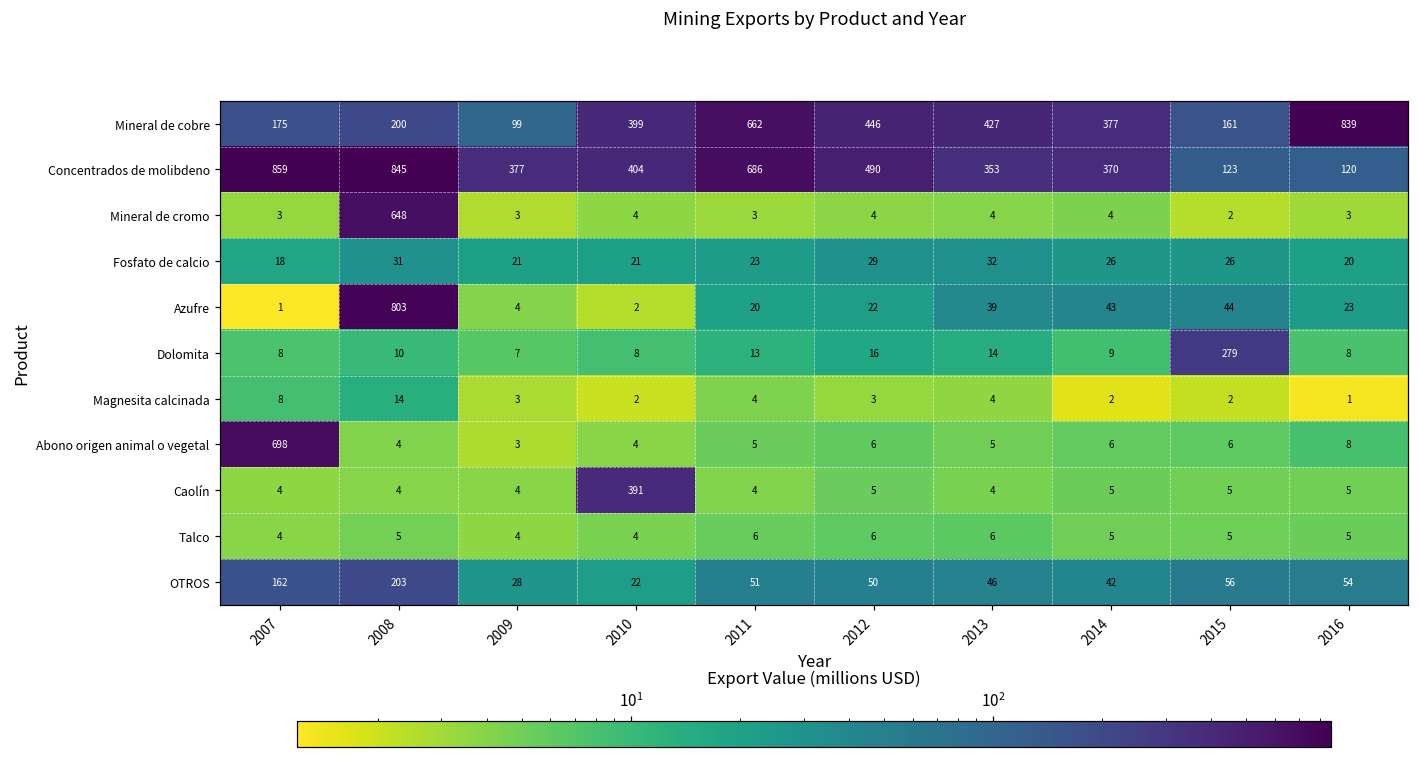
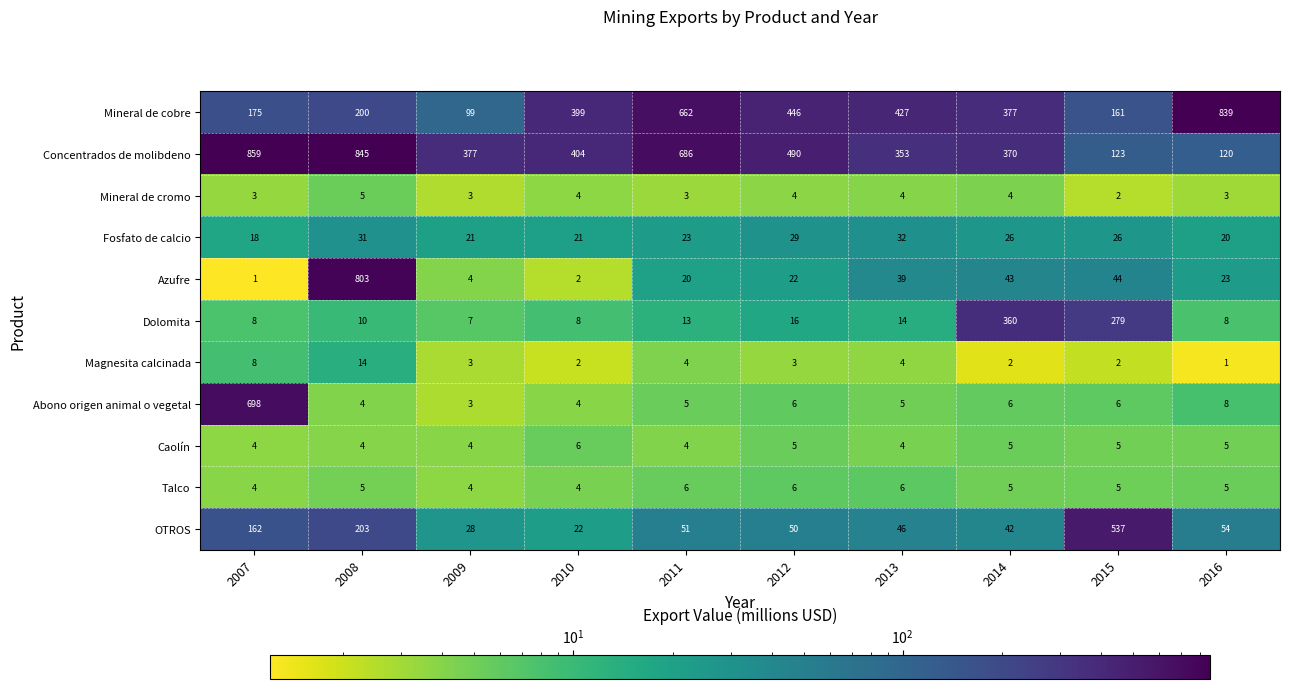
  {
    "Mineral de cobre": {
      "2007": 175,
      "2008": 200,
      "2009": 99,
      "2010": 399,
      "2011": 662,
      "2012": 446,
      "2013": 427,
      "2014": 377,
      "2015": 161,
      "2016": 839
    },
    "Concentrados de molibdeno": {
      "2007": 859,
      "2008": 845,
      "2009": 377,
      "2010": 404,
      "2011": 686,
      "2012": 490,
      "2013": 353,
      "2014": 370,
      "2015": 123,
      "2016": 120
    },
    "Mineral de cromo": {
      "2007": 3,
-     "2008": 648,
+     "2008": 5,
      "2009": 3,
      "2010": 4,
      "2011": 3,
      "2012": 4,
      "2013": 4,
      "2014": 4,
      "2015": 2,
      "2016": 3
    },
    "Fosfato de calcio": {
      "2007": 18,
      "2008": 31,
      "2009": 21,
      "2010": 21,
      "2011": 23,
      "2012": 29,
      "2013": 32,
      "2014": 26,
      "2015": 26,
      "2016": 20
    },
    "Azufre": {
      "2007": 1,
      "2008": 803,
      "2009": 4,
      "2010": 2,
      "2011": 20,
      "2012": 22,
      "2013": 39,
      "2014": 43,
      "2015": 44,
      "2016": 23
    },
    "Dolomita": {
      "2007": 8,
      "2008": 10,
      "2009": 7,
      "2010": 8,
      "2011": 13,
      "2012": 16,
      "2013": 14,
-     "2014": 9,
+     "2014": 360,
      "2015": 279,
      "2016": 8
    },
    "Magnesita calcinada": {
      "2007": 8,
      "2008": 14,
      "2009": 3,
      "2010": 2,
      "2011": 4,
      "2012": 3,
      "2013": 4,
      "2014": 2,
      "2015": 2,
      "2016": 1
    },
    "Abono origen animal o vegetal": {
      "2007": 698,
      "2008": 4,
      "2009": 3,
      "2010": 4,
      "2011": 5,
      "2012": 6,
      "2013": 5,
      "2014": 6,
      "2015": 6,
      "2016": 8
    },
    "Caolín": {
      "2007": 4,
      "2008": 4,
      "2009": 4,
-     "2010": 391,
+     "2010": 6,
      "2011": 4,
      "2012": 5,
      "2013": 4,
      "2014": 5,
      "2015": 5,
      "2016": 5
    },
    "Talco": {
      "2007": 4,
      "2008": 5,
      "2009": 4,
      "2010": 4,
      "2011": 6,
      "2012": 6,
      "2013": 6,
      "2014": 5,
      "2015": 5,
      "2016": 5
    },
    "OTROS": {
      "2007": 162,
      "2008": 203,
      "2009": 28,
      "2010": 22,
      "2011": 51,
      "2012": 50,
      "2013": 46,
      "2014": 42,
-     "2015": 56,
+     "2015": 537,
      "2016": 54
    }
  }
